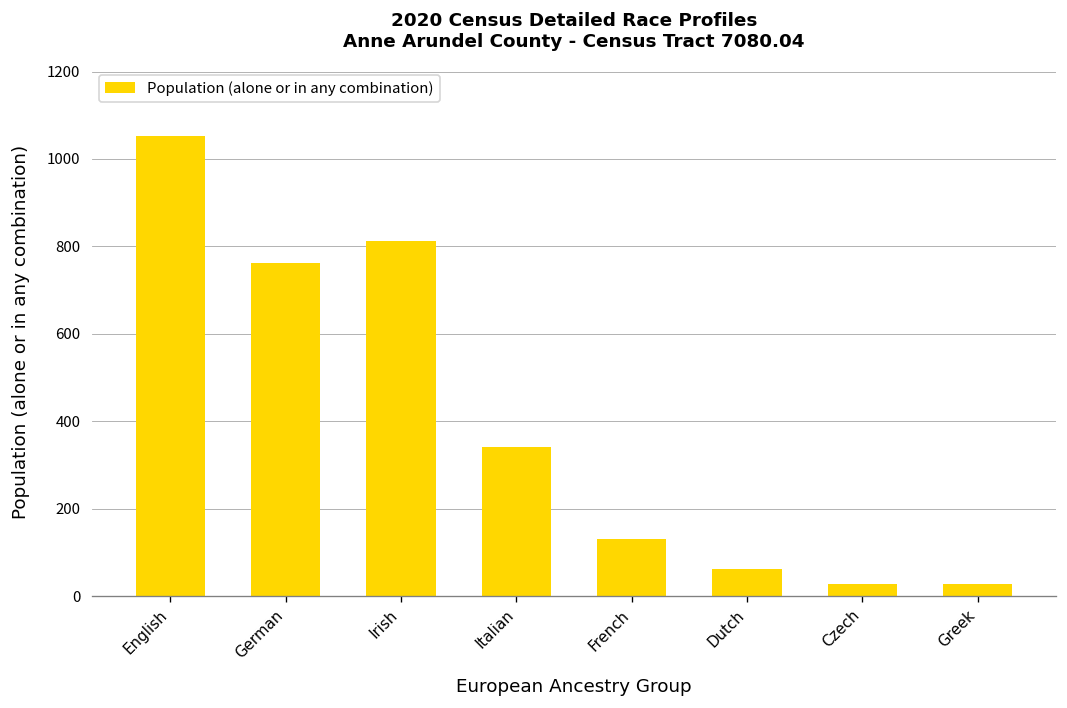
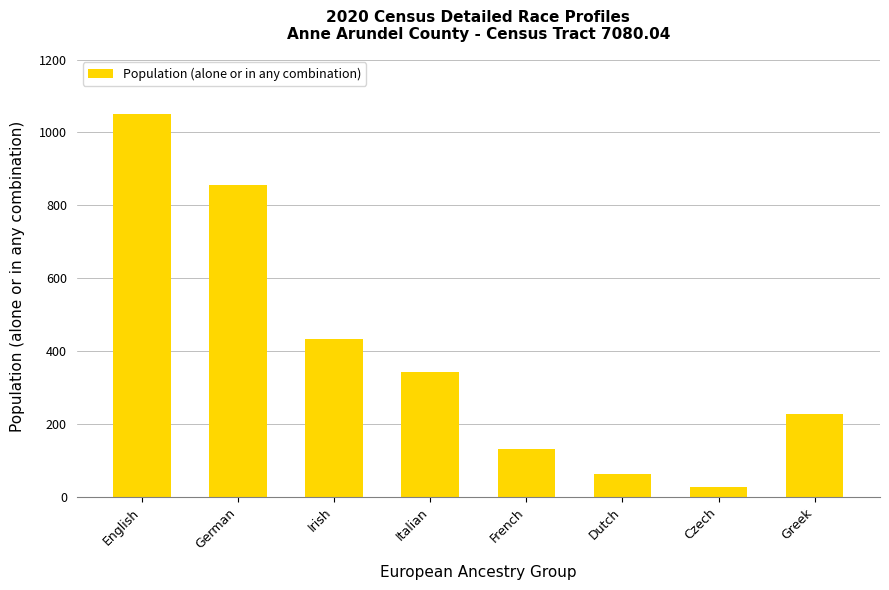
  {
    "English": 1050,
-   "German": 760,
-   "Irish": 810,
+   "German": 860,
+   "Irish": 430,
    "Italian": 340,
    "French": 130,
    "Dutch": 60,
    "Czech": 30,
-   "Greek": 30
+   "Greek": 230
  }
